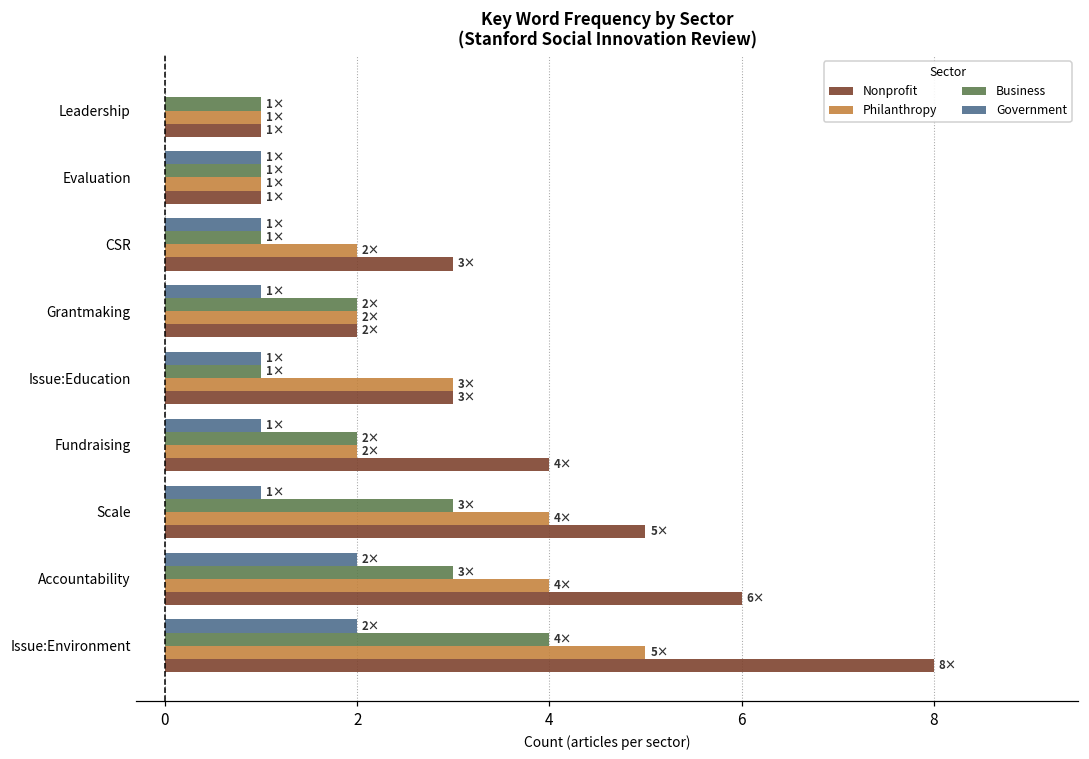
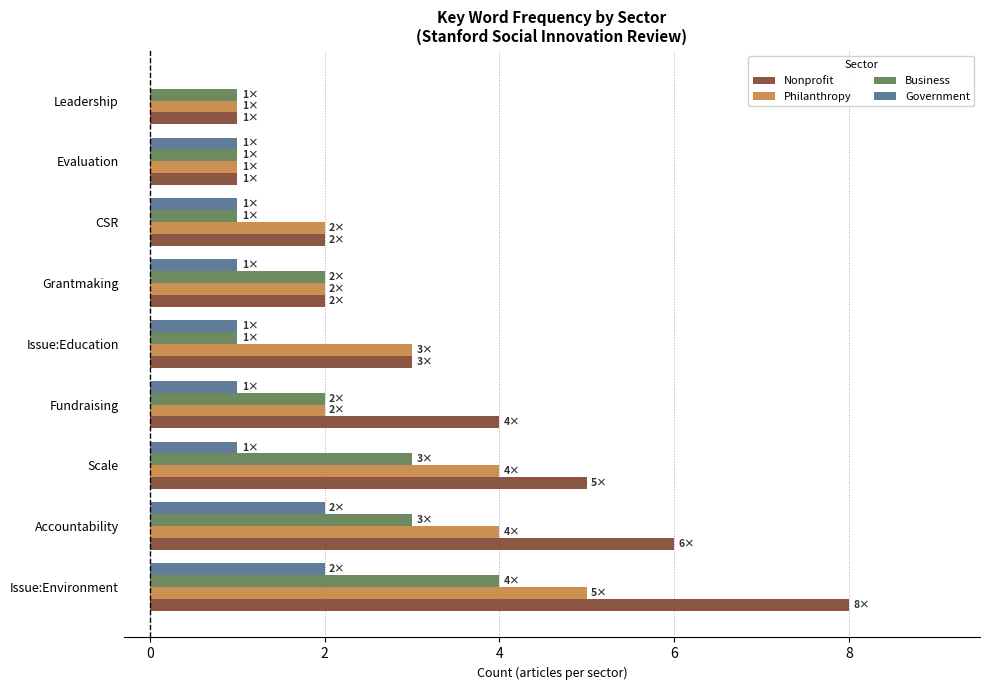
  {
    "Nonprofit": {
      "Leadership": "1×",
      "Evaluation": "1×",
-     "CSR": "3×",
+     "CSR": "2×",
      "Grantmaking": "2×",
      "Issue:Education": "3×",
      "Fundraising": "4×",
      "Scale": "5×",
      "Accountability": "6×",
      "Issue:Environment": "8×"
    },
    "Philanthropy": {
      "Leadership": "1×",
      "Evaluation": "1×",
      "CSR": "2×",
      "Grantmaking": "2×",
      "Issue:Education": "3×",
      "Fundraising": "2×",
      "Scale": "4×",
      "Accountability": "4×",
      "Issue:Environment": "5×"
    },
    "Business": {
      "Leadership": "1×",
      "Evaluation": "1×",
      "CSR": "1×",
      "Grantmaking": "2×",
      "Issue:Education": "1×",
      "Fundraising": "2×",
      "Scale": "3×",
      "Accountability": "3×",
      "Issue:Environment": "4×"
    },
    "Government": {
      "Evaluation": "1×",
      "CSR": "1×",
      "Grantmaking": "1×",
      "Issue:Education": "1×",
      "Fundraising": "1×",
      "Scale": "1×",
      "Accountability": "2×",
      "Issue:Environment": "2×"
    }
  }
